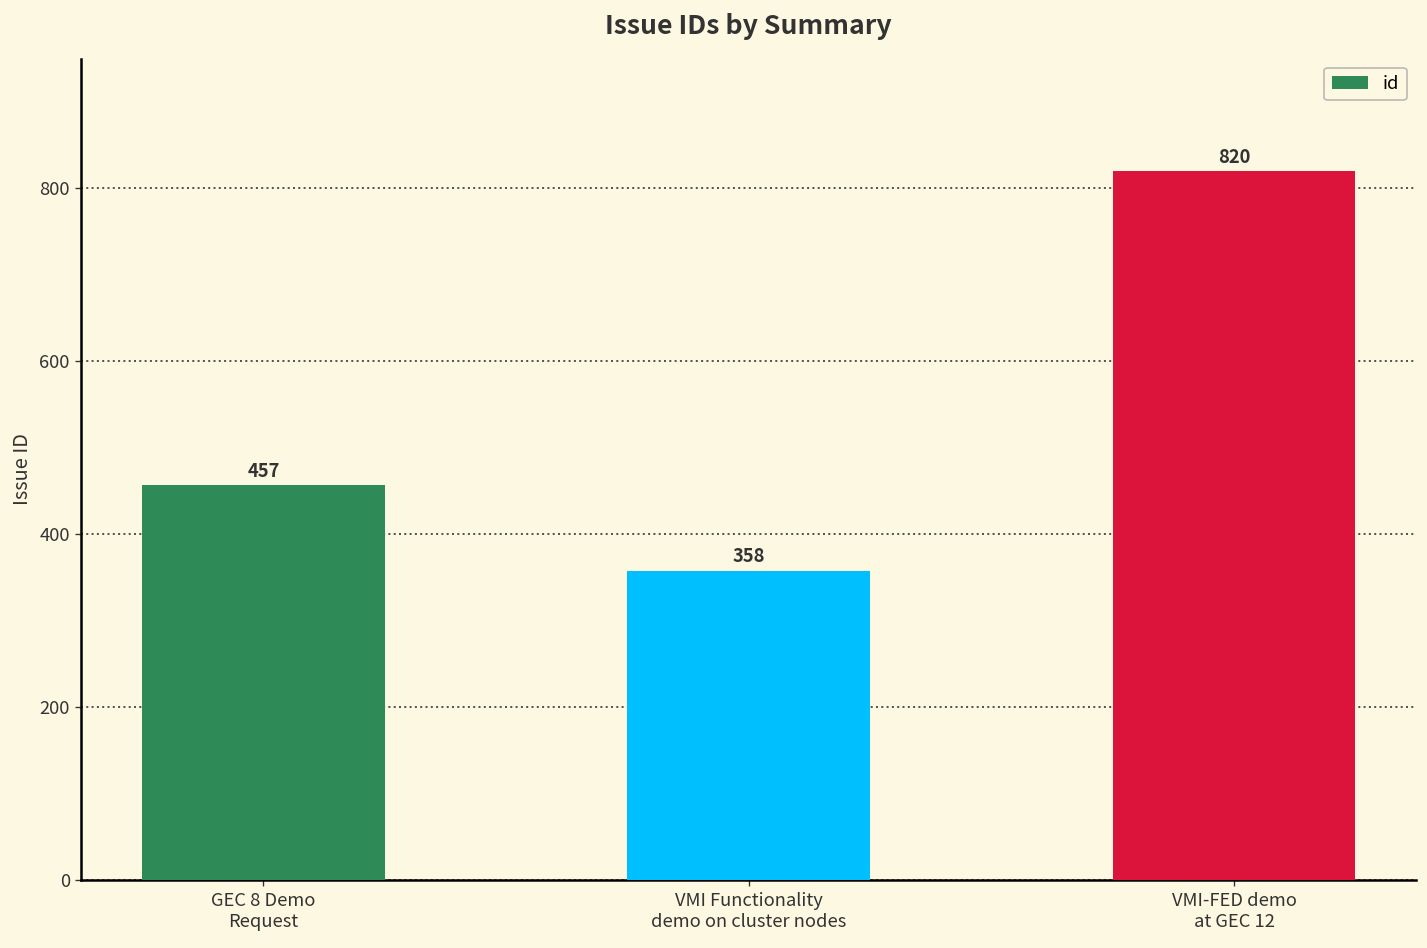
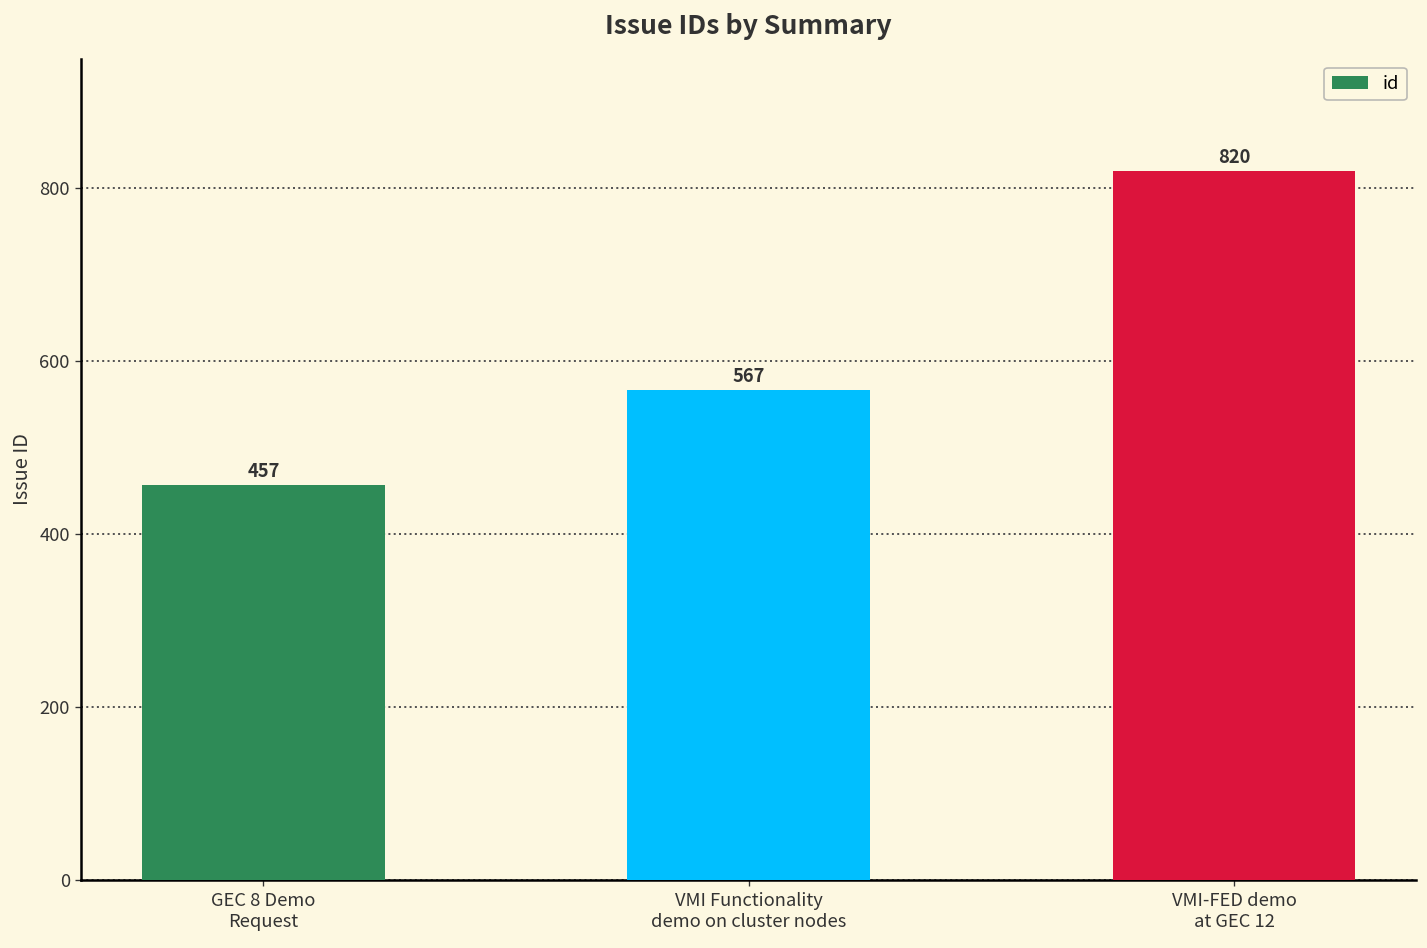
  {
    "GEC 8 Demo Request": 457,
-   "VMI Functionality demo on cluster nodes": 358,
+   "VMI Functionality demo on cluster nodes": 567,
    "VMI-FED demo at GEC 12": 820
  }
